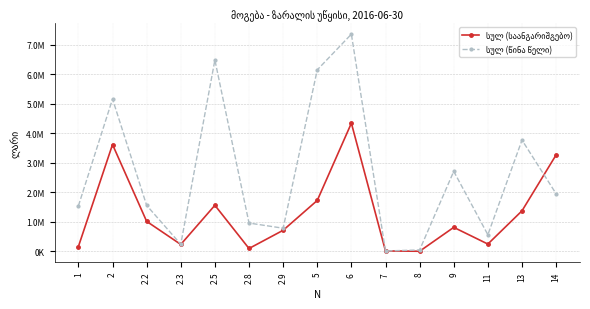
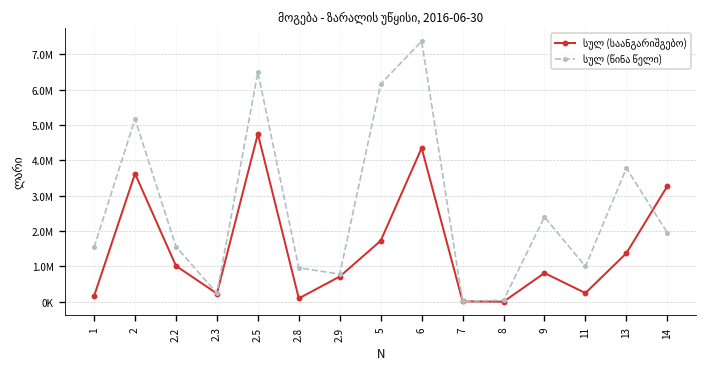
  {
    "სულ (საანგარიშგებო)": {
      "1": 200000,
      "2": 3600000,
      "2.2": 1000000,
-     "2.5": 1600000,
+     "2.5": 4700000,
      "2.8": 100000,
      "5": 1700000,
      "6": 4300000,
      "9": 800000,
      "11": 200000,
      "13": 1400000,
      "14": 3300000
    },
    "სულ (წინა წელი)": {
      "1": 1500000,
      "2": 5200000,
      "2.2": 1600000,
      "2.5": 6500000,
      "2.8": 1000000,
      "5": 6200000,
      "6": 7400000,
-     "9": 2700000,
-     "11": 600000,
+     "9": 2400000,
+     "11": 1000000,
      "13": 3800000,
      "14": 2000000
    }
  }
